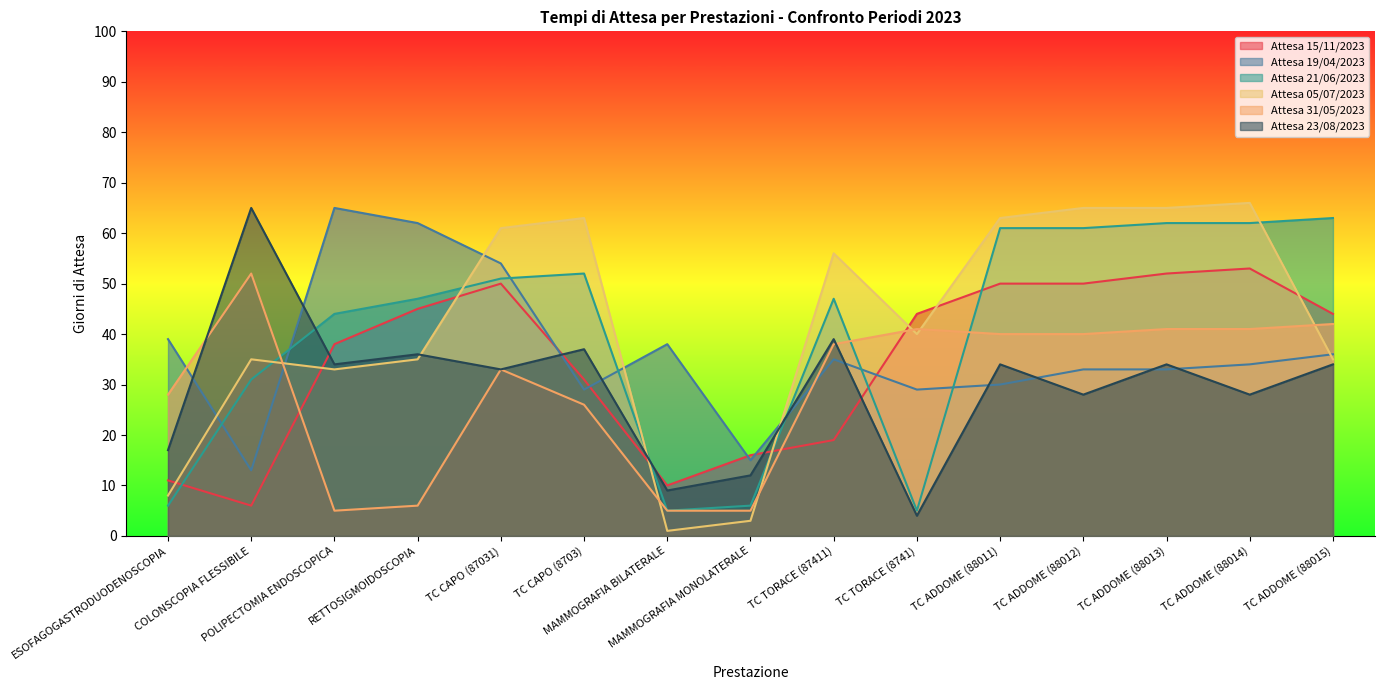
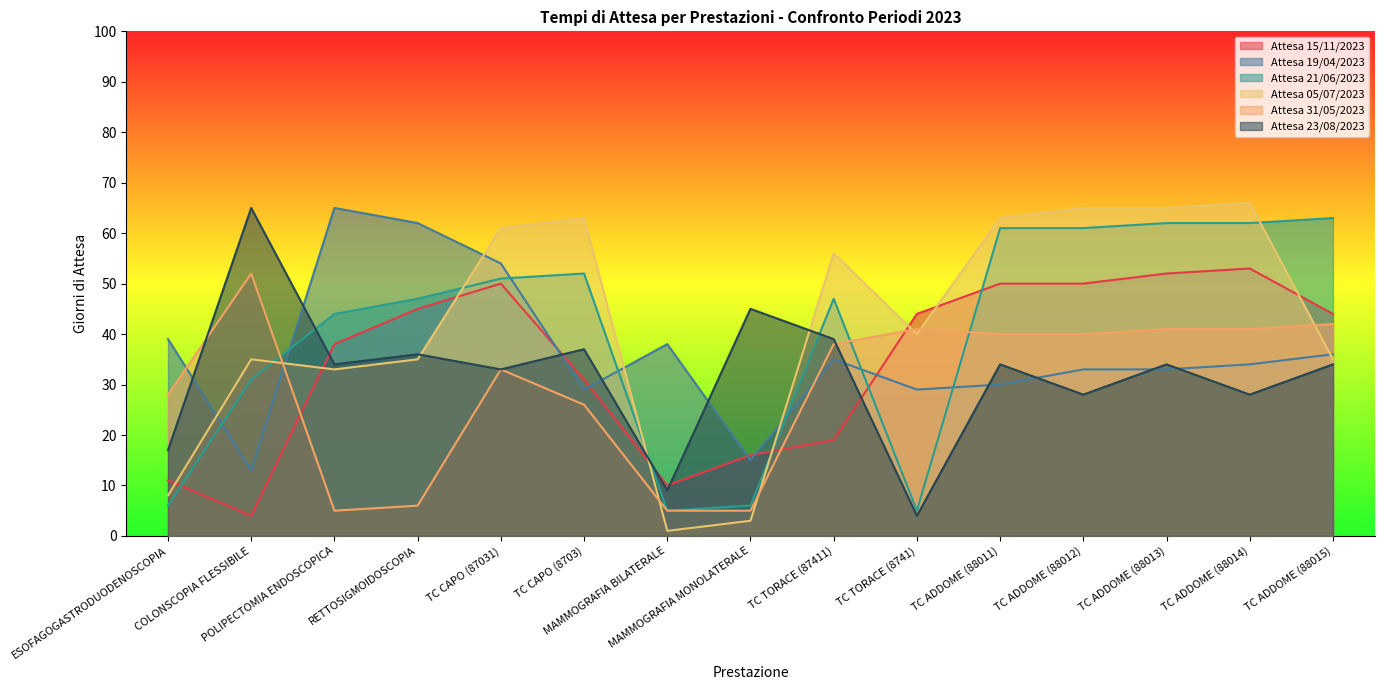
  {
    "Attesa 15/11/2023": {
      "ESOFAGOGASTRODUODENOSCOPIA": 11,
-     "COLONSCOPIA FLESSIBILE": 6,
+     "COLONSCOPIA FLESSIBILE": 4,
      "POLIPECTOMIA ENDOSCOPICA": 38,
      "RETTOSIGMOIDOSCOPIA": 45,
      "TC CAPO (87031)": 50,
      "TC CAPO (8703)": 31,
      "MAMMOGRAFIA BILATERALE": 10,
      "MAMMOGRAFIA MONOLATERALE": 16,
      "TC TORACE (87411)": 19,
      "TC TORACE (8741)": 44,
      "TC ADDOME (88011)": 50,
      "TC ADDOME (88012)": 50,
      "TC ADDOME (88013)": 52,
      "TC ADDOME (88014)": 53,
      "TC ADDOME (88015)": 44
    },
    "Attesa 23/08/2023": {
      "ESOFAGOGASTRODUODENOSCOPIA": 17,
      "COLONSCOPIA FLESSIBILE": 65,
      "POLIPECTOMIA ENDOSCOPICA": 34,
      "RETTOSIGMOIDOSCOPIA": 36,
      "TC CAPO (8703)": 37,
      "MAMMOGRAFIA BILATERALE": 9,
-     "MAMMOGRAFIA MONOLATERALE": 12,
+     "MAMMOGRAFIA MONOLATERALE": 45,
      "TC TORACE (87411)": 39,
      "TC TORACE (8741)": 4,
      "TC ADDOME (88011)": 34,
      "TC ADDOME (88012)": 28,
      "TC ADDOME (88013)": 34,
      "TC ADDOME (88014)": 28,
      "TC ADDOME (88015)": 34
    }
  }
